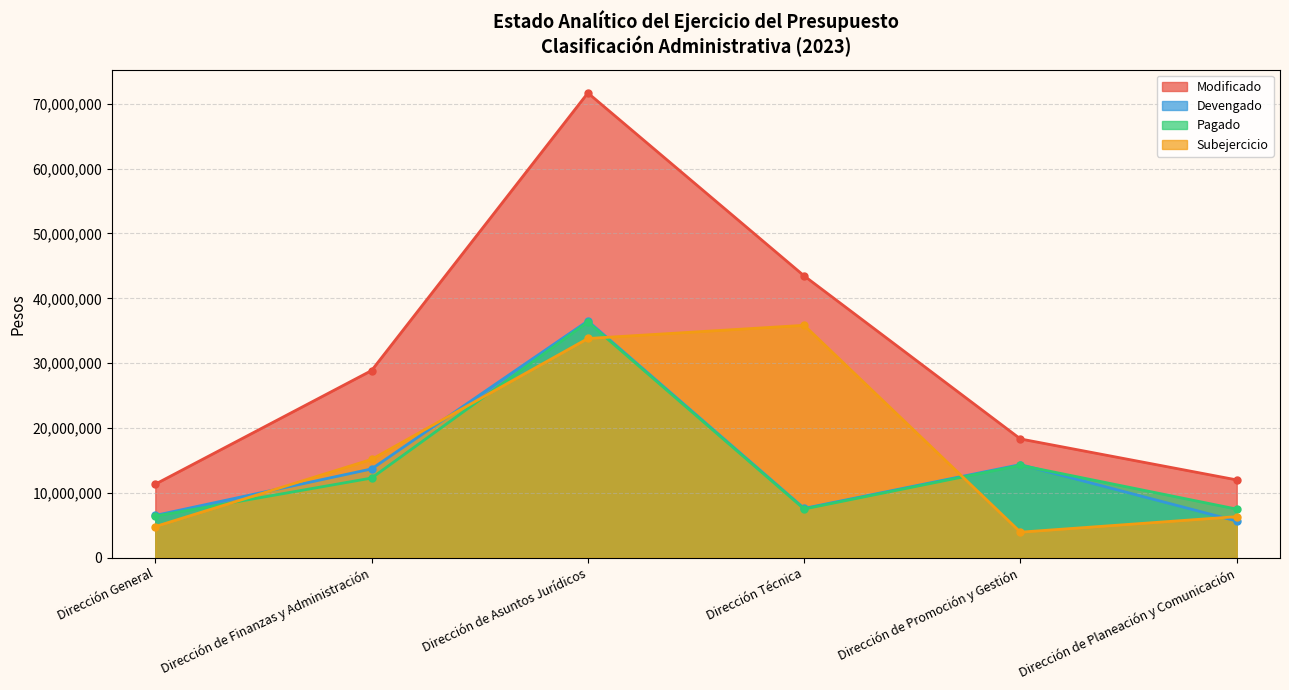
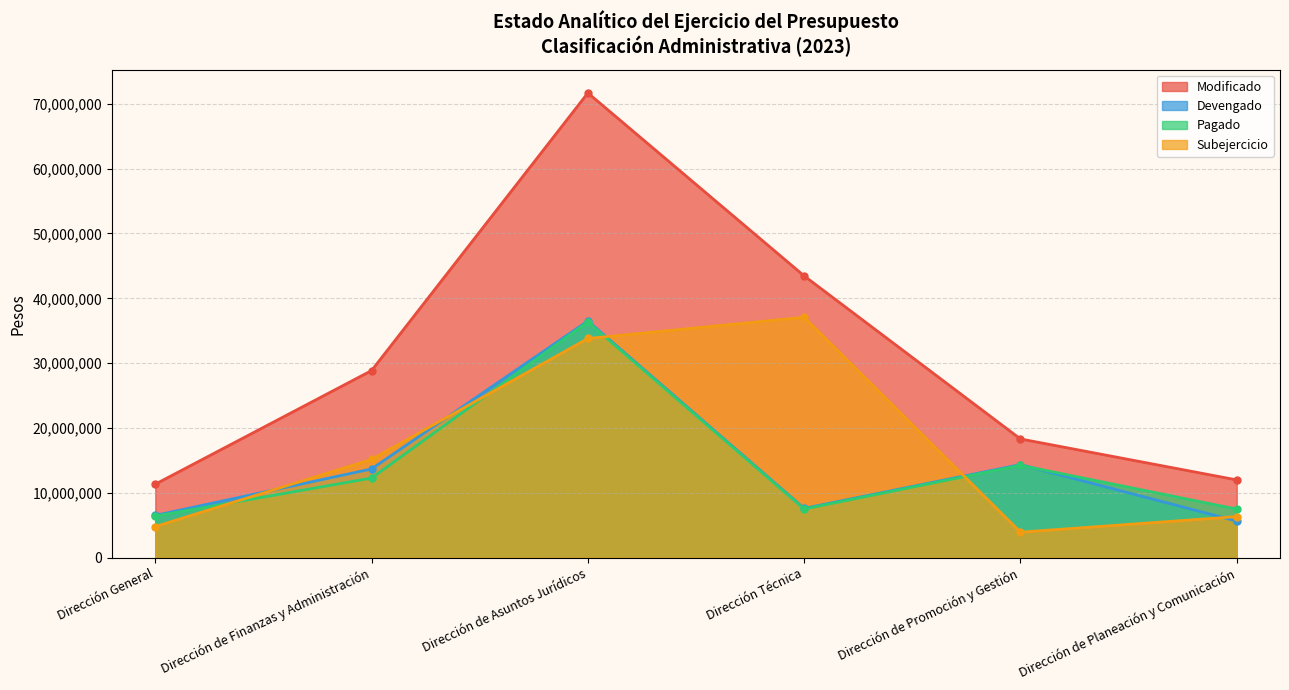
  {
    "Modificado": {
      "Dirección General": "11,000,000",
      "Dirección de Finanzas y Administración": "29,000,000",
      "Dirección de Asuntos Jurídicos": "72,000,000",
      "Dirección Técnica": "43,000,000",
      "Dirección de Promoción y Gestión": "18,000,000",
      "Dirección de Planeación y Comunicación": "12,000,000"
    },
    "Devengado": {
      "Dirección de Finanzas y Administración": "14,000,000",
      "Dirección de Planeación y Comunicación": "6,000,000"
    },
    "Pagado": {
      "Dirección de Finanzas y Administración": "12,000,000",
      "Dirección de Planeación y Comunicación": "8,000,000"
    },
    "Subejercicio": {
      "Dirección General": "5,000,000",
      "Dirección de Finanzas y Administración": "15,000,000",
      "Dirección de Asuntos Jurídicos": "34,000,000",
-     "Dirección Técnica": "36,000,000",
+     "Dirección Técnica": "37,000,000",
      "Dirección de Promoción y Gestión": "4,000,000",
      "Dirección de Planeación y Comunicación": "6,000,000"
    }
  }
